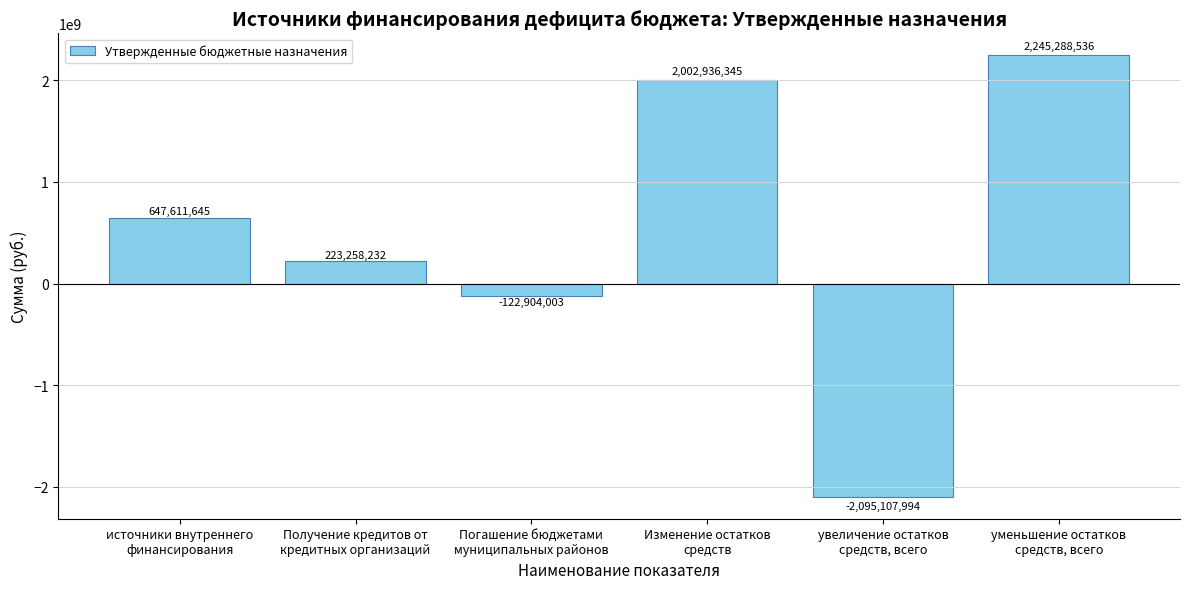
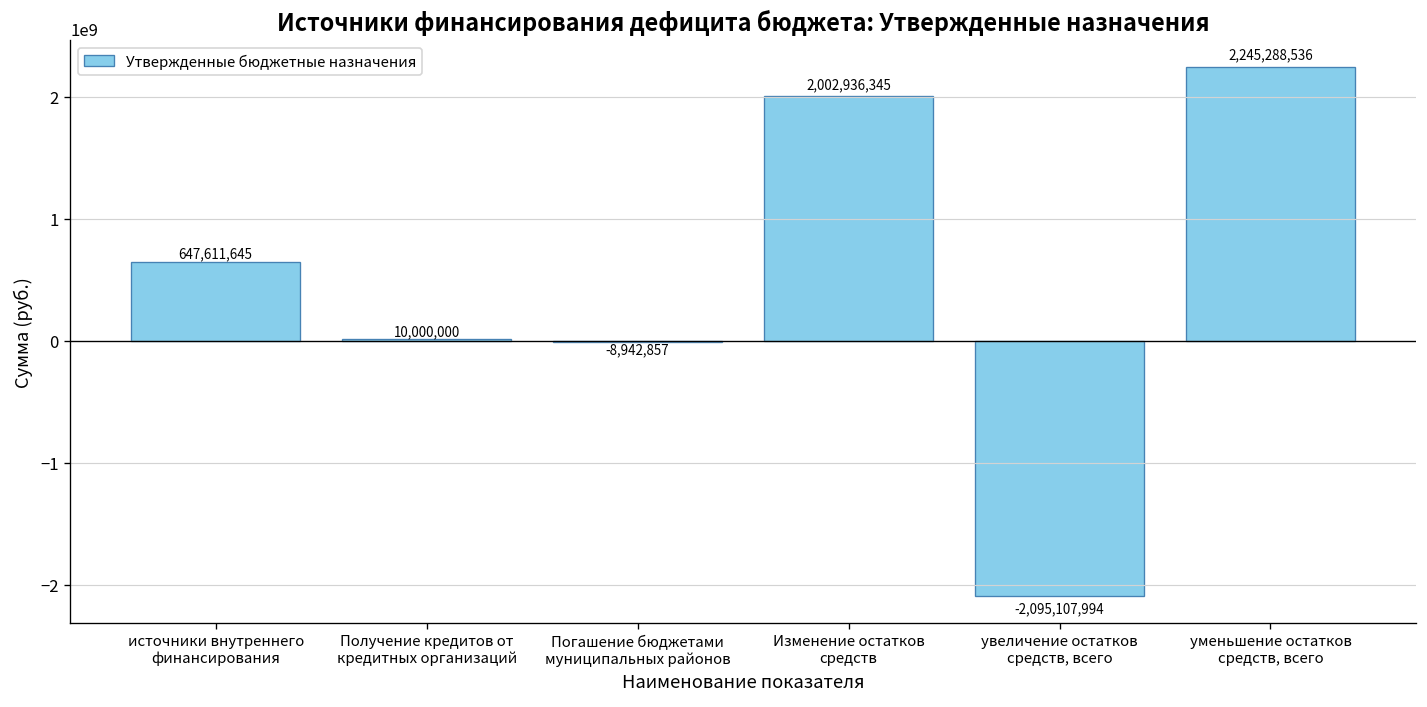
  {
    "источники внутреннего финансирования": "647,611,645",
-   "Получение кредитов от кредитных организаций": "223,258,232",
-   "Погашение бюджетами муниципальных районов": "-122,904,003",
+   "Получение кредитов от кредитных организаций": "10,000,000",
+   "Погашение бюджетами муниципальных районов": "-8,942,857",
    "Изменение остатков средств": "2,002,936,345",
    "увеличение остатков средств, всего": "-2,095,107,994",
    "уменьшение остатков средств, всего": "2,245,288,536"
  }
